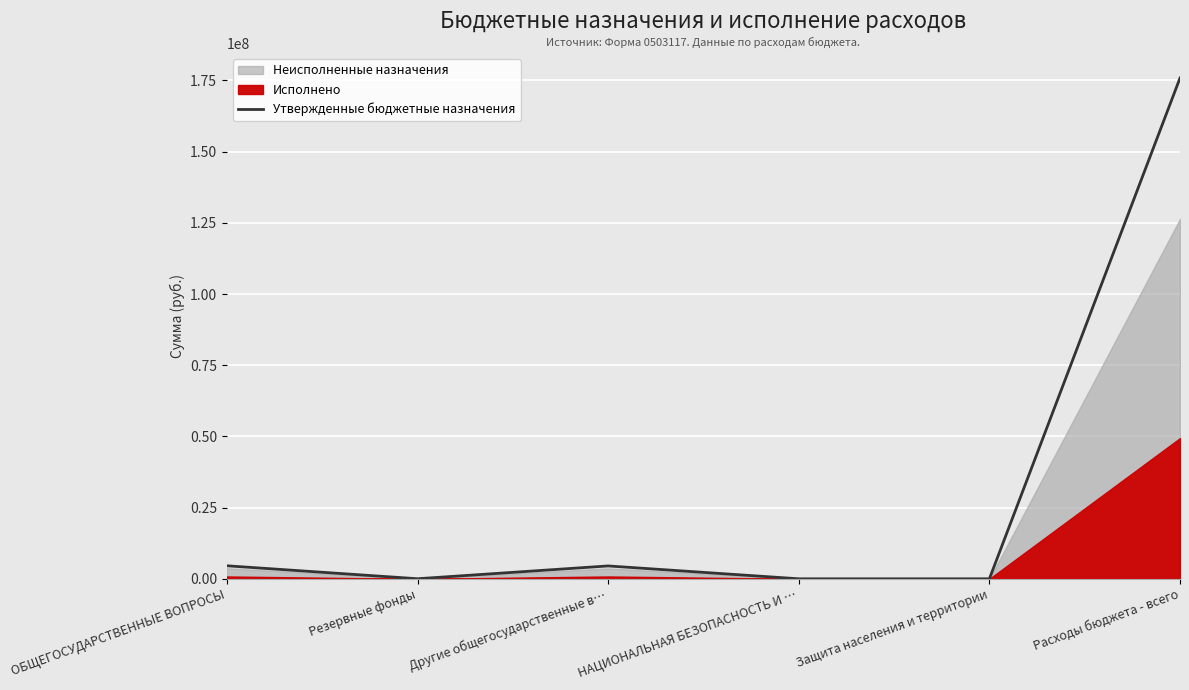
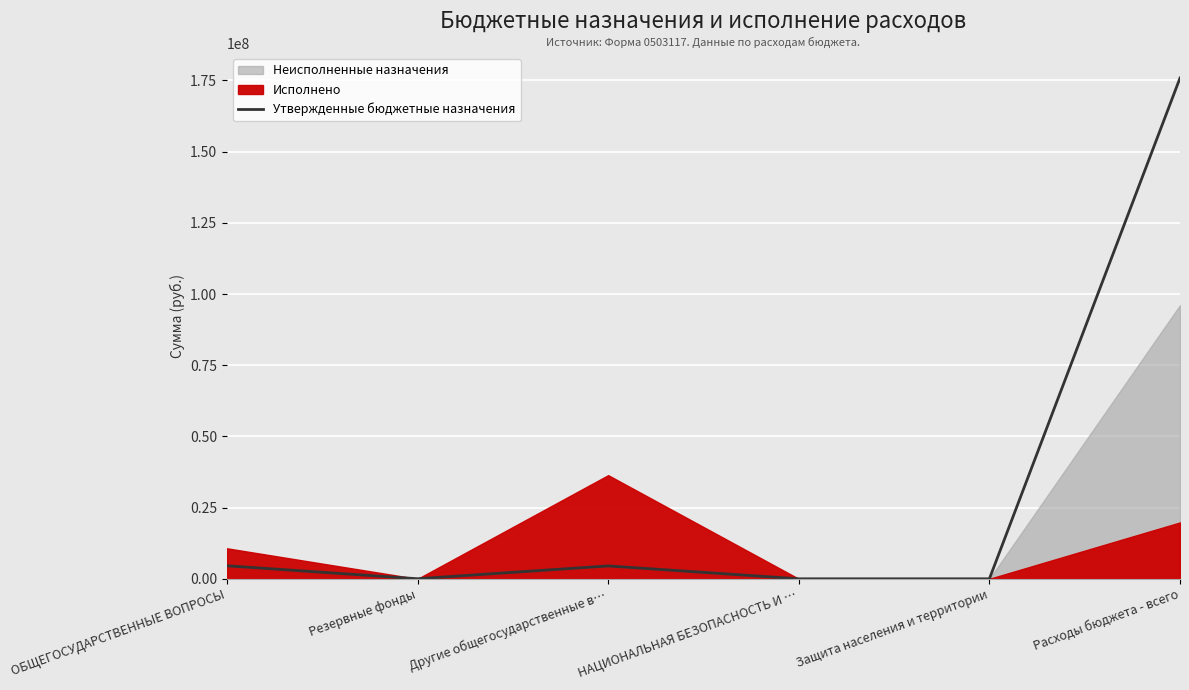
  {
    "Неисполненные назначения": {
-     "Расходы бюджета - всего": 126000000
+     "Расходы бюджета - всего": 96000000
    },
    "Утвержденные бюджетные назначения": {
      "Расходы бюджета - всего": 176000000
    },
    "Исполнено": {
-     "ОБЩЕГОСУДАРСТВЕННЫЕ ВОПРОСЫ": 1000000,
-     "Другие общегосударственные в…": 1000000,
-     "Расходы бюджета - всего": 49000000
+     "ОБЩЕГОСУДАРСТВЕННЫЕ ВОПРОСЫ": 11000000,
+     "Другие общегосударственные в…": 36000000,
+     "Расходы бюджета - всего": 20000000
    }
  }
